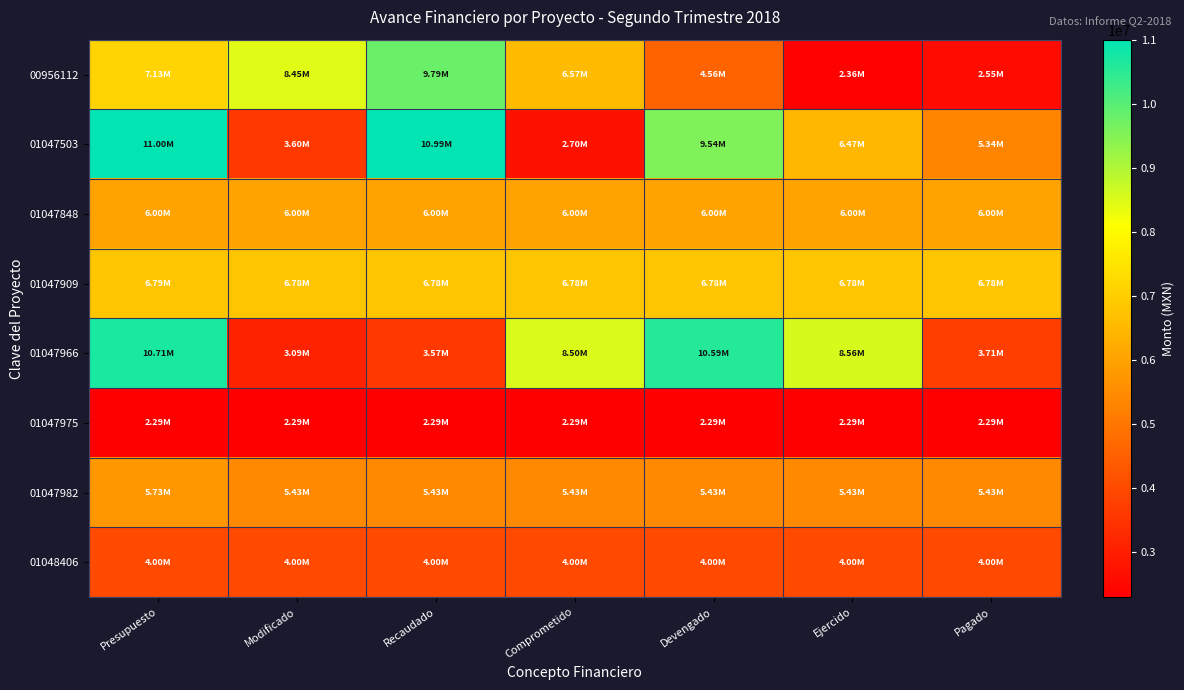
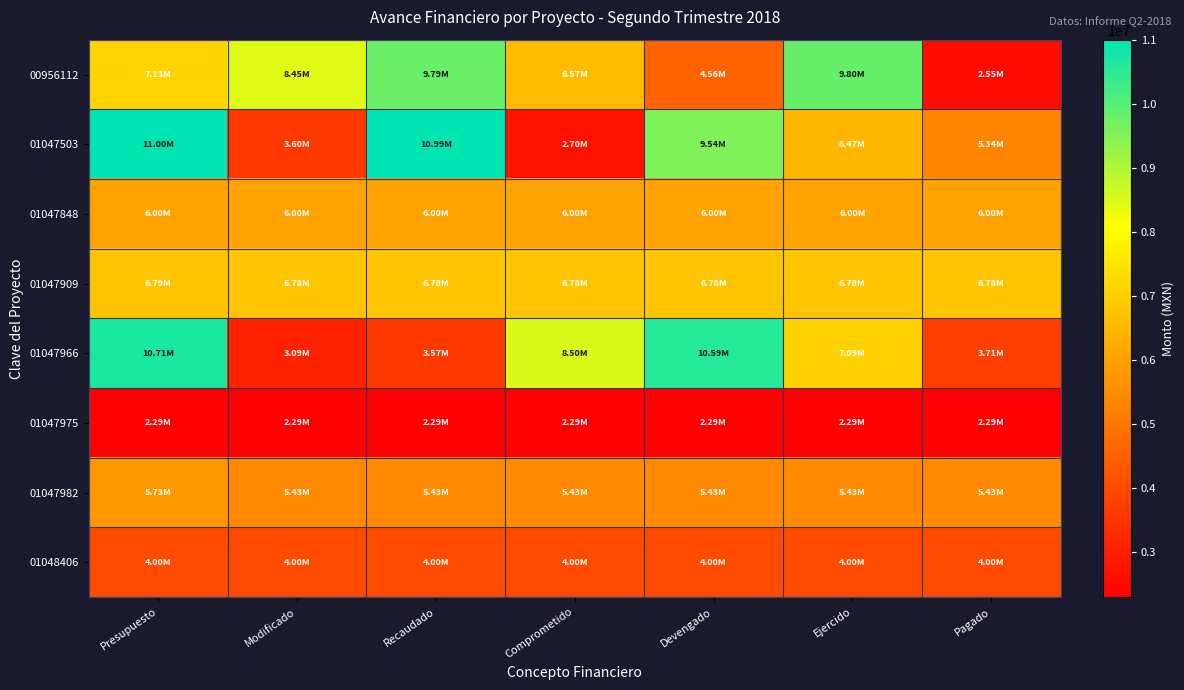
  {
    "00956112": {
      "Presupuesto": "7.13M",
      "Modificado": "8.45M",
      "Recaudado": "9.79M",
      "Comprometido": "6.57M",
      "Devengado": "4.56M",
-     "Ejercido": "2.36M",
+     "Ejercido": "9.80M",
      "Pagado": "2.55M"
    },
    "01047503": {
      "Presupuesto": "11.00M",
      "Modificado": "3.60M",
      "Recaudado": "10.99M",
      "Comprometido": "2.70M",
      "Devengado": "9.54M",
      "Ejercido": "6.47M",
      "Pagado": "5.34M"
    },
    "01047848": {
      "Presupuesto": "6.00M",
      "Modificado": "6.00M",
      "Recaudado": "6.00M",
      "Comprometido": "6.00M",
      "Devengado": "6.00M",
      "Ejercido": "6.00M",
      "Pagado": "6.00M"
    },
    "01047909": {
      "Presupuesto": "6.79M",
      "Modificado": "6.78M",
      "Recaudado": "6.78M",
      "Comprometido": "6.78M",
      "Devengado": "6.78M",
      "Ejercido": "6.78M",
      "Pagado": "6.78M"
    },
    "01047966": {
      "Presupuesto": "10.71M",
      "Modificado": "3.09M",
      "Recaudado": "3.57M",
      "Comprometido": "8.50M",
      "Devengado": "10.59M",
-     "Ejercido": "8.56M",
+     "Ejercido": "7.09M",
      "Pagado": "3.71M"
    },
    "01047975": {
      "Presupuesto": "2.29M",
      "Modificado": "2.29M",
      "Recaudado": "2.29M",
      "Comprometido": "2.29M",
      "Devengado": "2.29M",
      "Ejercido": "2.29M",
      "Pagado": "2.29M"
    },
    "01047982": {
      "Presupuesto": "5.73M",
      "Modificado": "5.43M",
      "Recaudado": "5.43M",
      "Comprometido": "5.43M",
      "Devengado": "5.43M",
      "Ejercido": "5.43M",
      "Pagado": "5.43M"
    },
    "01048406": {
      "Presupuesto": "4.00M",
      "Modificado": "4.00M",
      "Recaudado": "4.00M",
      "Comprometido": "4.00M",
      "Devengado": "4.00M",
      "Ejercido": "4.00M",
      "Pagado": "4.00M"
    }
  }
